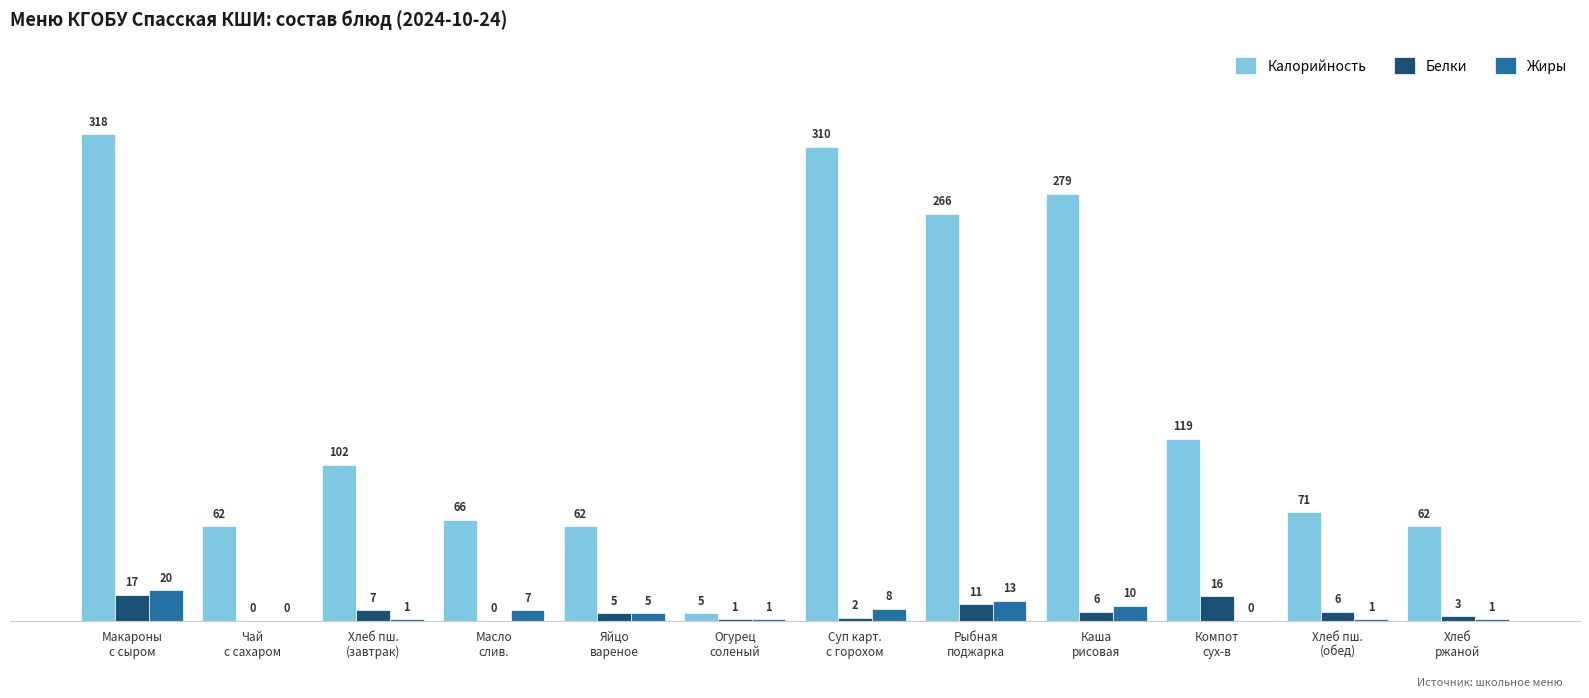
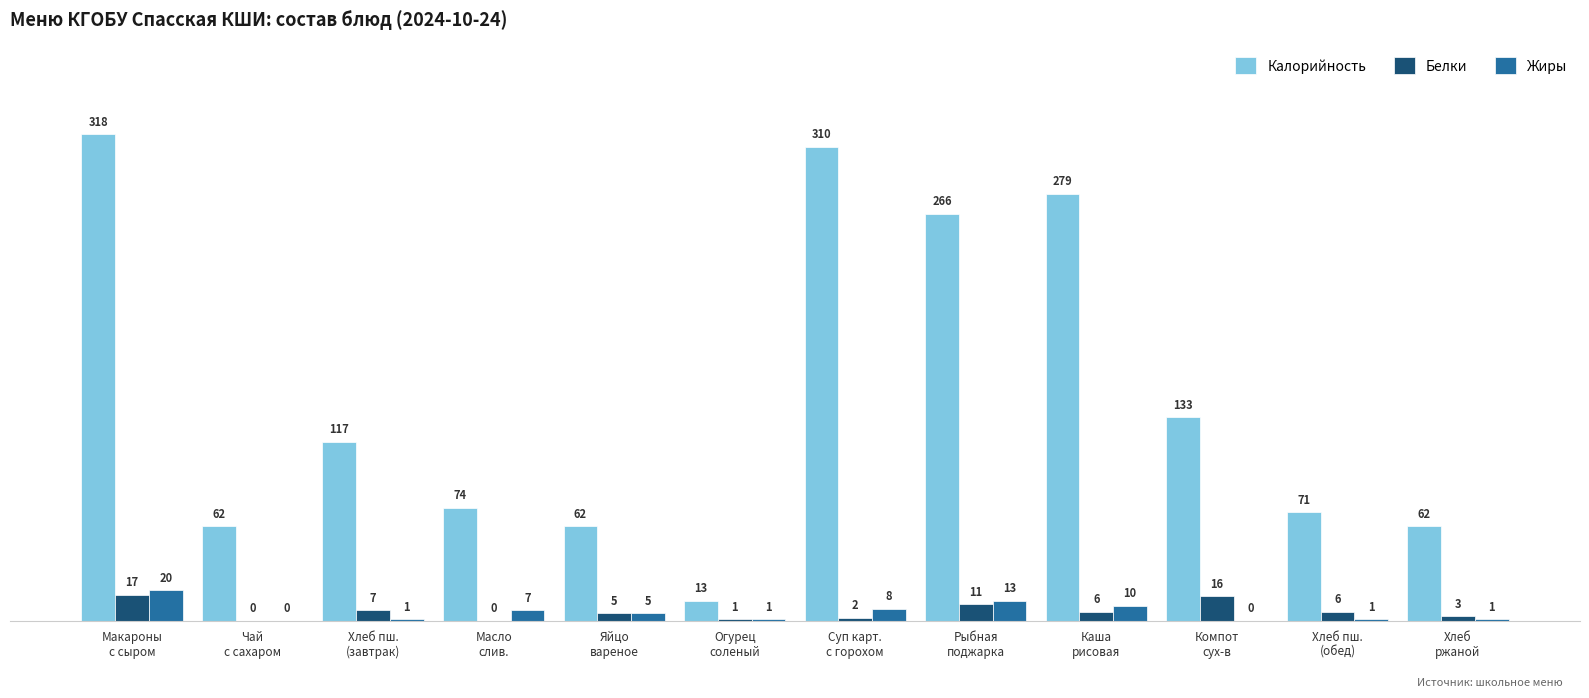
  {
    "Калорийность": {
      "Макароны с сыром": 318,
      "Чай с сахаром": 62,
-     "Хлеб пш. (завтрак)": 102,
-     "Масло слив.": 66,
+     "Хлеб пш. (завтрак)": 117,
+     "Масло слив.": 74,
      "Яйцо вареное": 62,
-     "Огурец соленый": 5,
+     "Огурец соленый": 13,
      "Суп карт. с горохом": 310,
      "Рыбная поджарка": 266,
      "Каша рисовая": 279,
-     "Компот сух-в": 119,
+     "Компот сух-в": 133,
      "Хлеб пш. (обед)": 71,
      "Хлеб ржаной": 62
    }
  }
